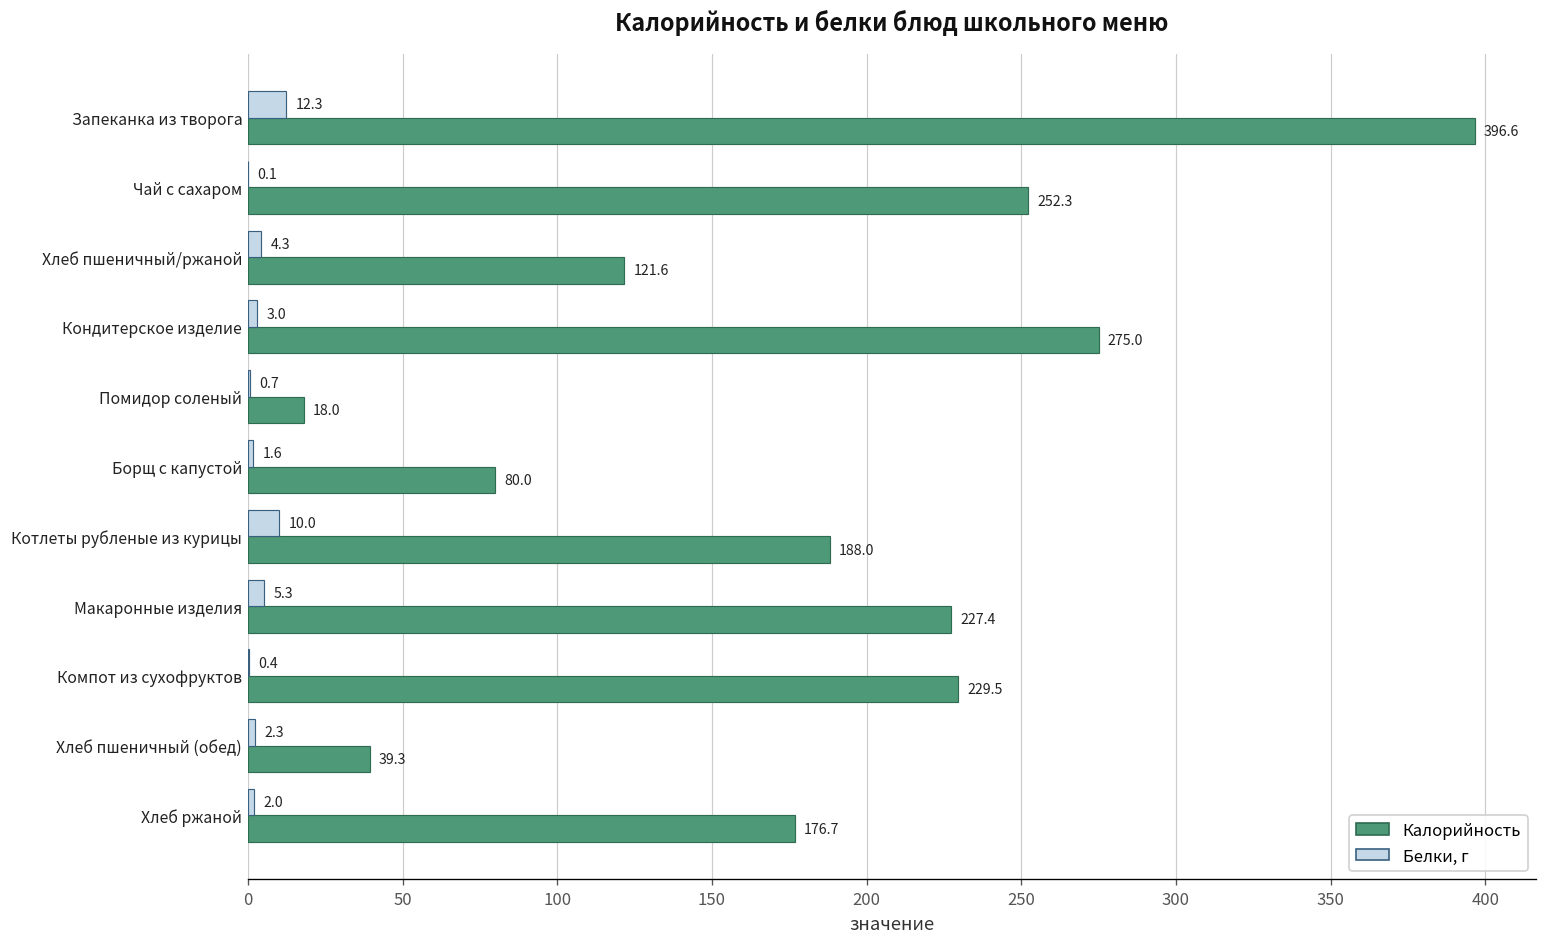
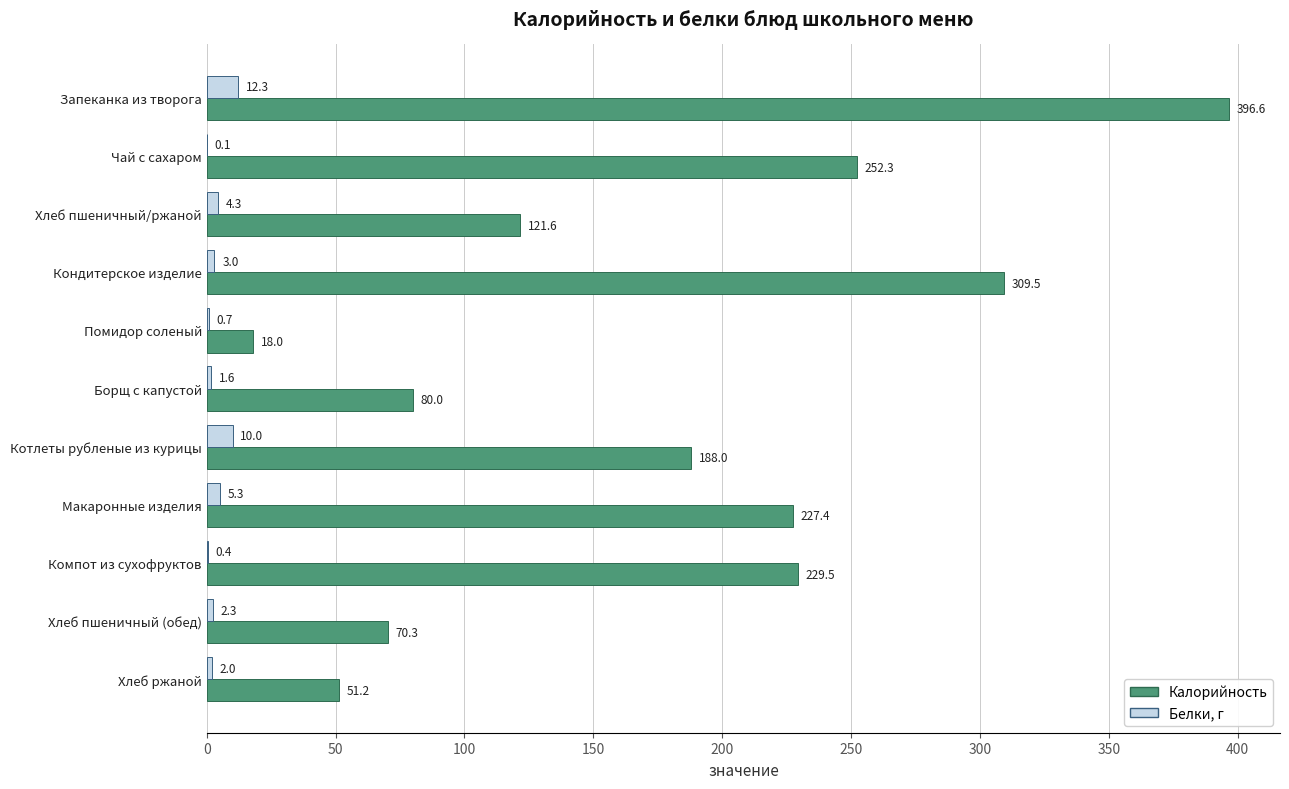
  {
    "Калорийность": {
      "Запеканка из творога": 396.6,
      "Чай с сахаром": 252.3,
      "Хлеб пшеничный/ржаной": 121.6,
-     "Кондитерское изделие": 275.0,
+     "Кондитерское изделие": 309.5,
      "Помидор соленый": 18.0,
      "Борщ с капустой": 80.0,
      "Котлеты рубленые из курицы": 188.0,
      "Макаронные изделия": 227.4,
      "Компот из сухофруктов": 229.5,
-     "Хлеб пшеничный (обед)": 39.3,
-     "Хлеб ржаной": 176.7
+     "Хлеб пшеничный (обед)": 70.3,
+     "Хлеб ржаной": 51.2
    }
  }
